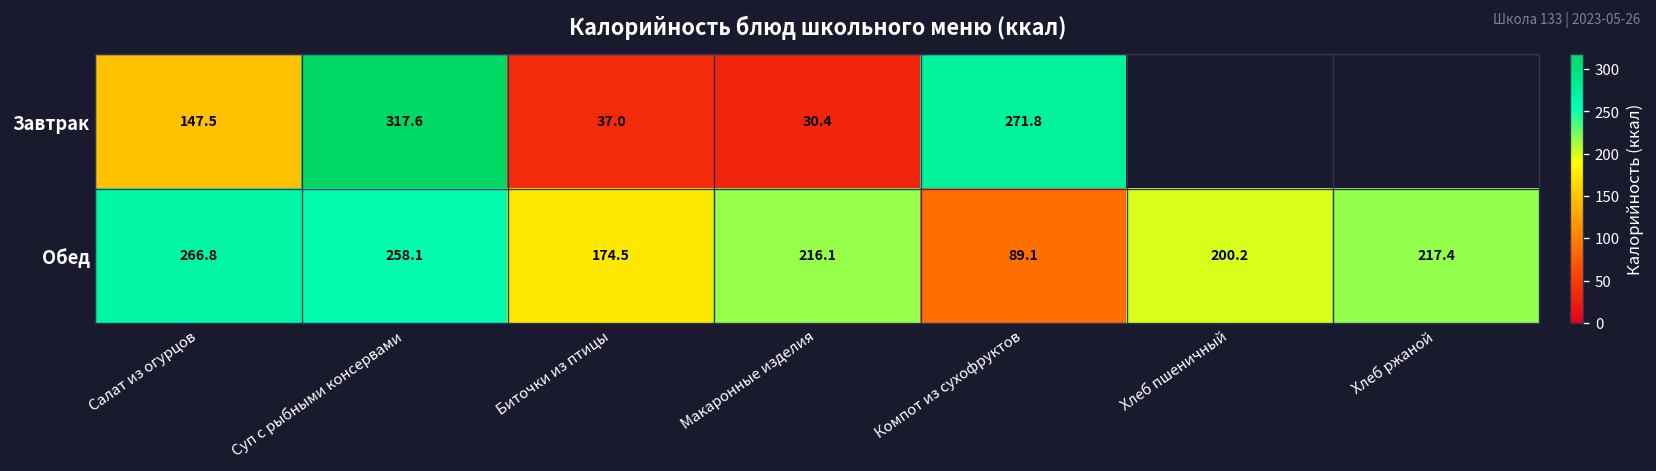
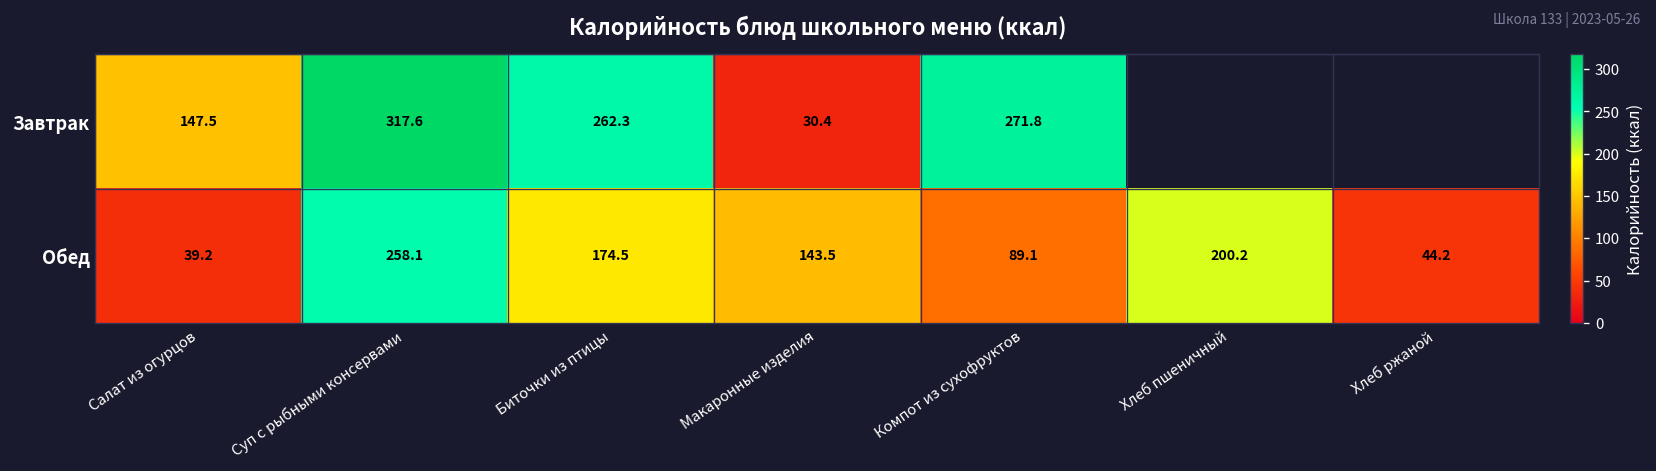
  {
    "Завтрак": {
      "Салат из огурцов": 147.5,
      "Суп с рыбными консервами": 317.6,
-     "Биточки из птицы": 37.0,
+     "Биточки из птицы": 262.3,
      "Макаронные изделия": 30.4,
      "Компот из сухофруктов": 271.8
    },
    "Обед": {
-     "Салат из огурцов": 266.8,
+     "Салат из огурцов": 39.2,
      "Суп с рыбными консервами": 258.1,
      "Биточки из птицы": 174.5,
-     "Макаронные изделия": 216.1,
+     "Макаронные изделия": 143.5,
      "Компот из сухофруктов": 89.1,
      "Хлеб пшеничный": 200.2,
-     "Хлеб ржаной": 217.4
+     "Хлеб ржаной": 44.2
    }
  }
